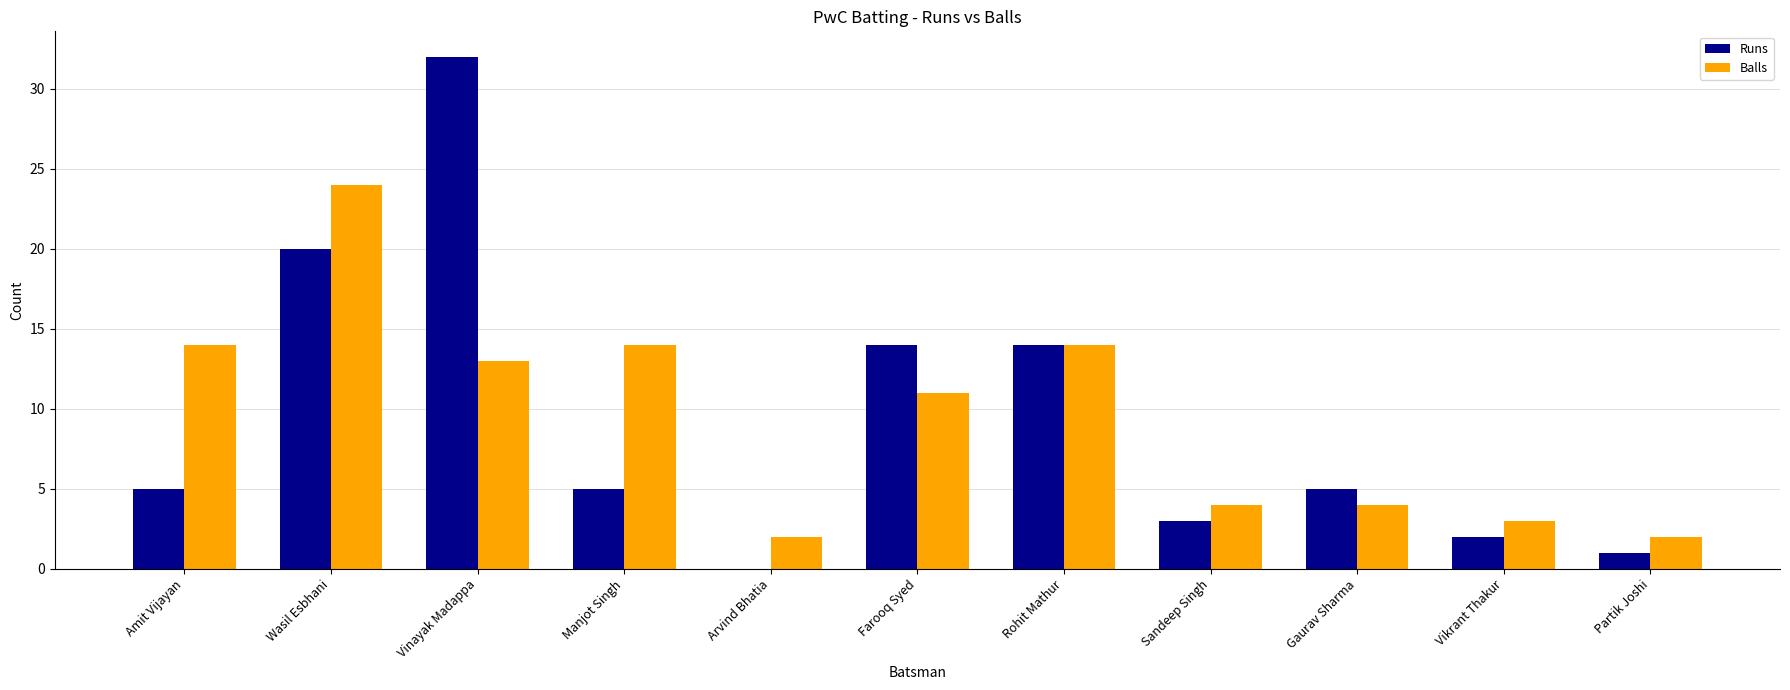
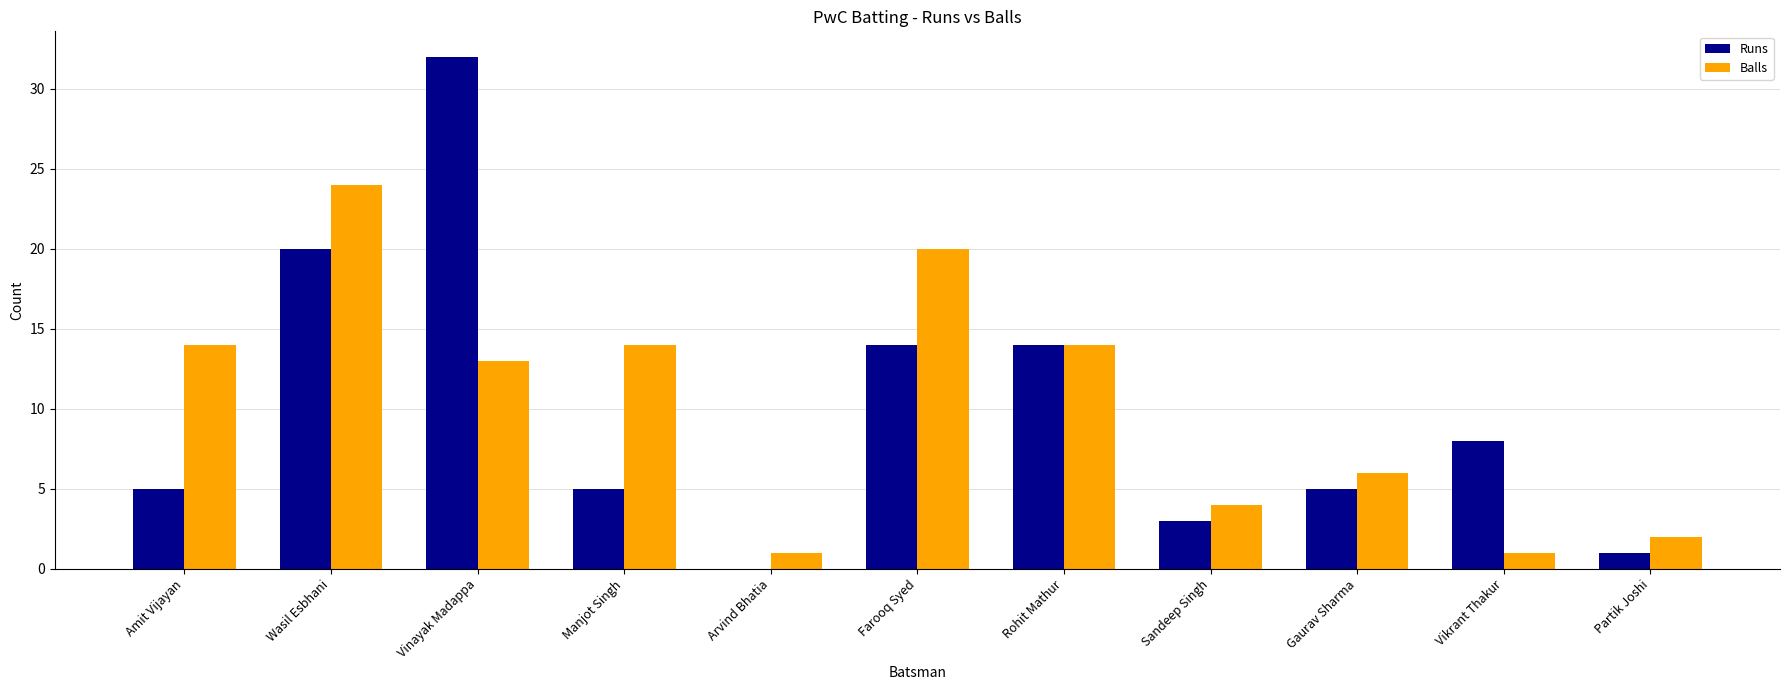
  {
    "Runs": {
      "Amit Vijayan": 5,
      "Wasil Esbhani": 20,
      "Vinayak Madappa": 32,
      "Manjot Singh": 5,
      "Arvind Bhatia": 0,
      "Farooq Syed": 14,
      "Rohit Mathur": 14,
      "Sandeep Singh": 3,
      "Gaurav Sharma": 5,
-     "Vikrant Thakur": 2,
+     "Vikrant Thakur": 8,
      "Partik Joshi": 1
    },
    "Balls": {
      "Amit Vijayan": 14,
      "Wasil Esbhani": 24,
      "Vinayak Madappa": 13,
      "Manjot Singh": 14,
-     "Arvind Bhatia": 2,
-     "Farooq Syed": 11,
+     "Arvind Bhatia": 1,
+     "Farooq Syed": 20,
      "Rohit Mathur": 14,
      "Sandeep Singh": 4,
-     "Gaurav Sharma": 4,
-     "Vikrant Thakur": 3,
+     "Gaurav Sharma": 6,
+     "Vikrant Thakur": 1,
      "Partik Joshi": 2
    }
  }
